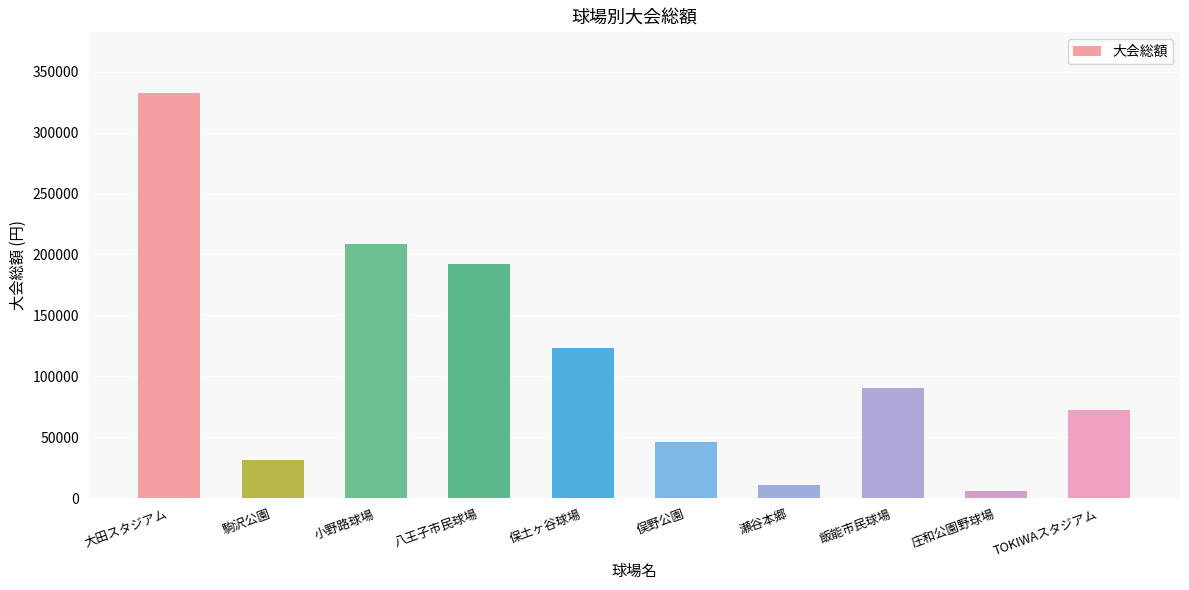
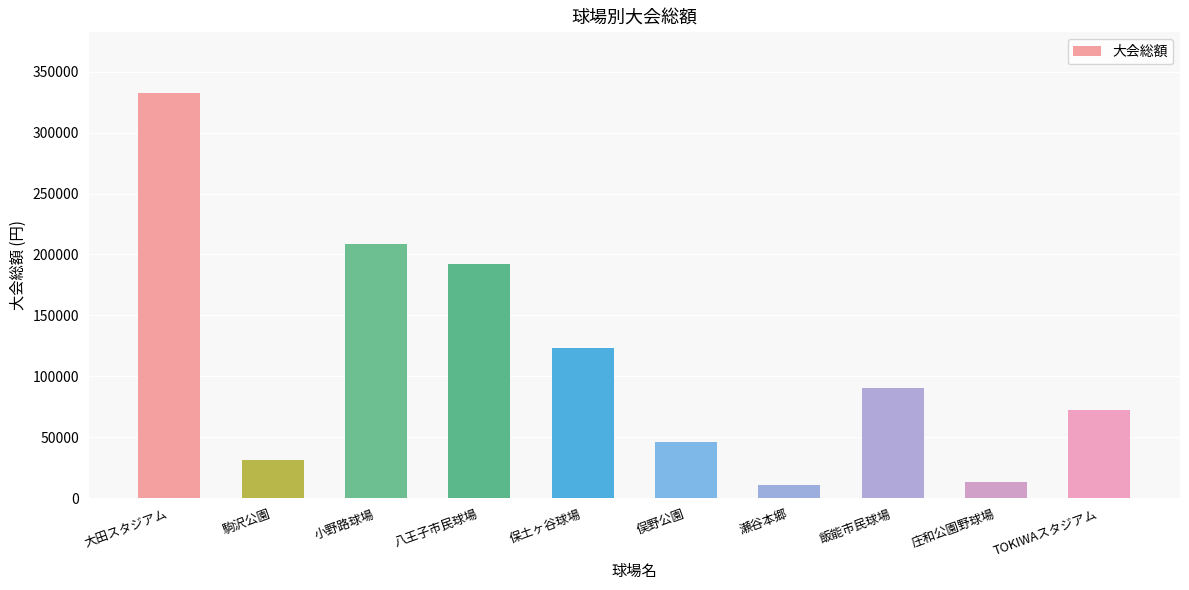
  {
    "大田スタジアム": 333000,
    "駒沢公園": 32000,
    "小野路球場": 209000,
    "八王子市民球場": 192000,
    "保土ヶ谷球場": 123000,
    "俣野公園": 46000,
    "瀬谷本郷": 10000,
    "飯能市民球場": 90000,
-   "庄和公園野球場": 6000,
+   "庄和公園野球場": 13000,
    "TOKIWAスタジアム": 72000
  }
